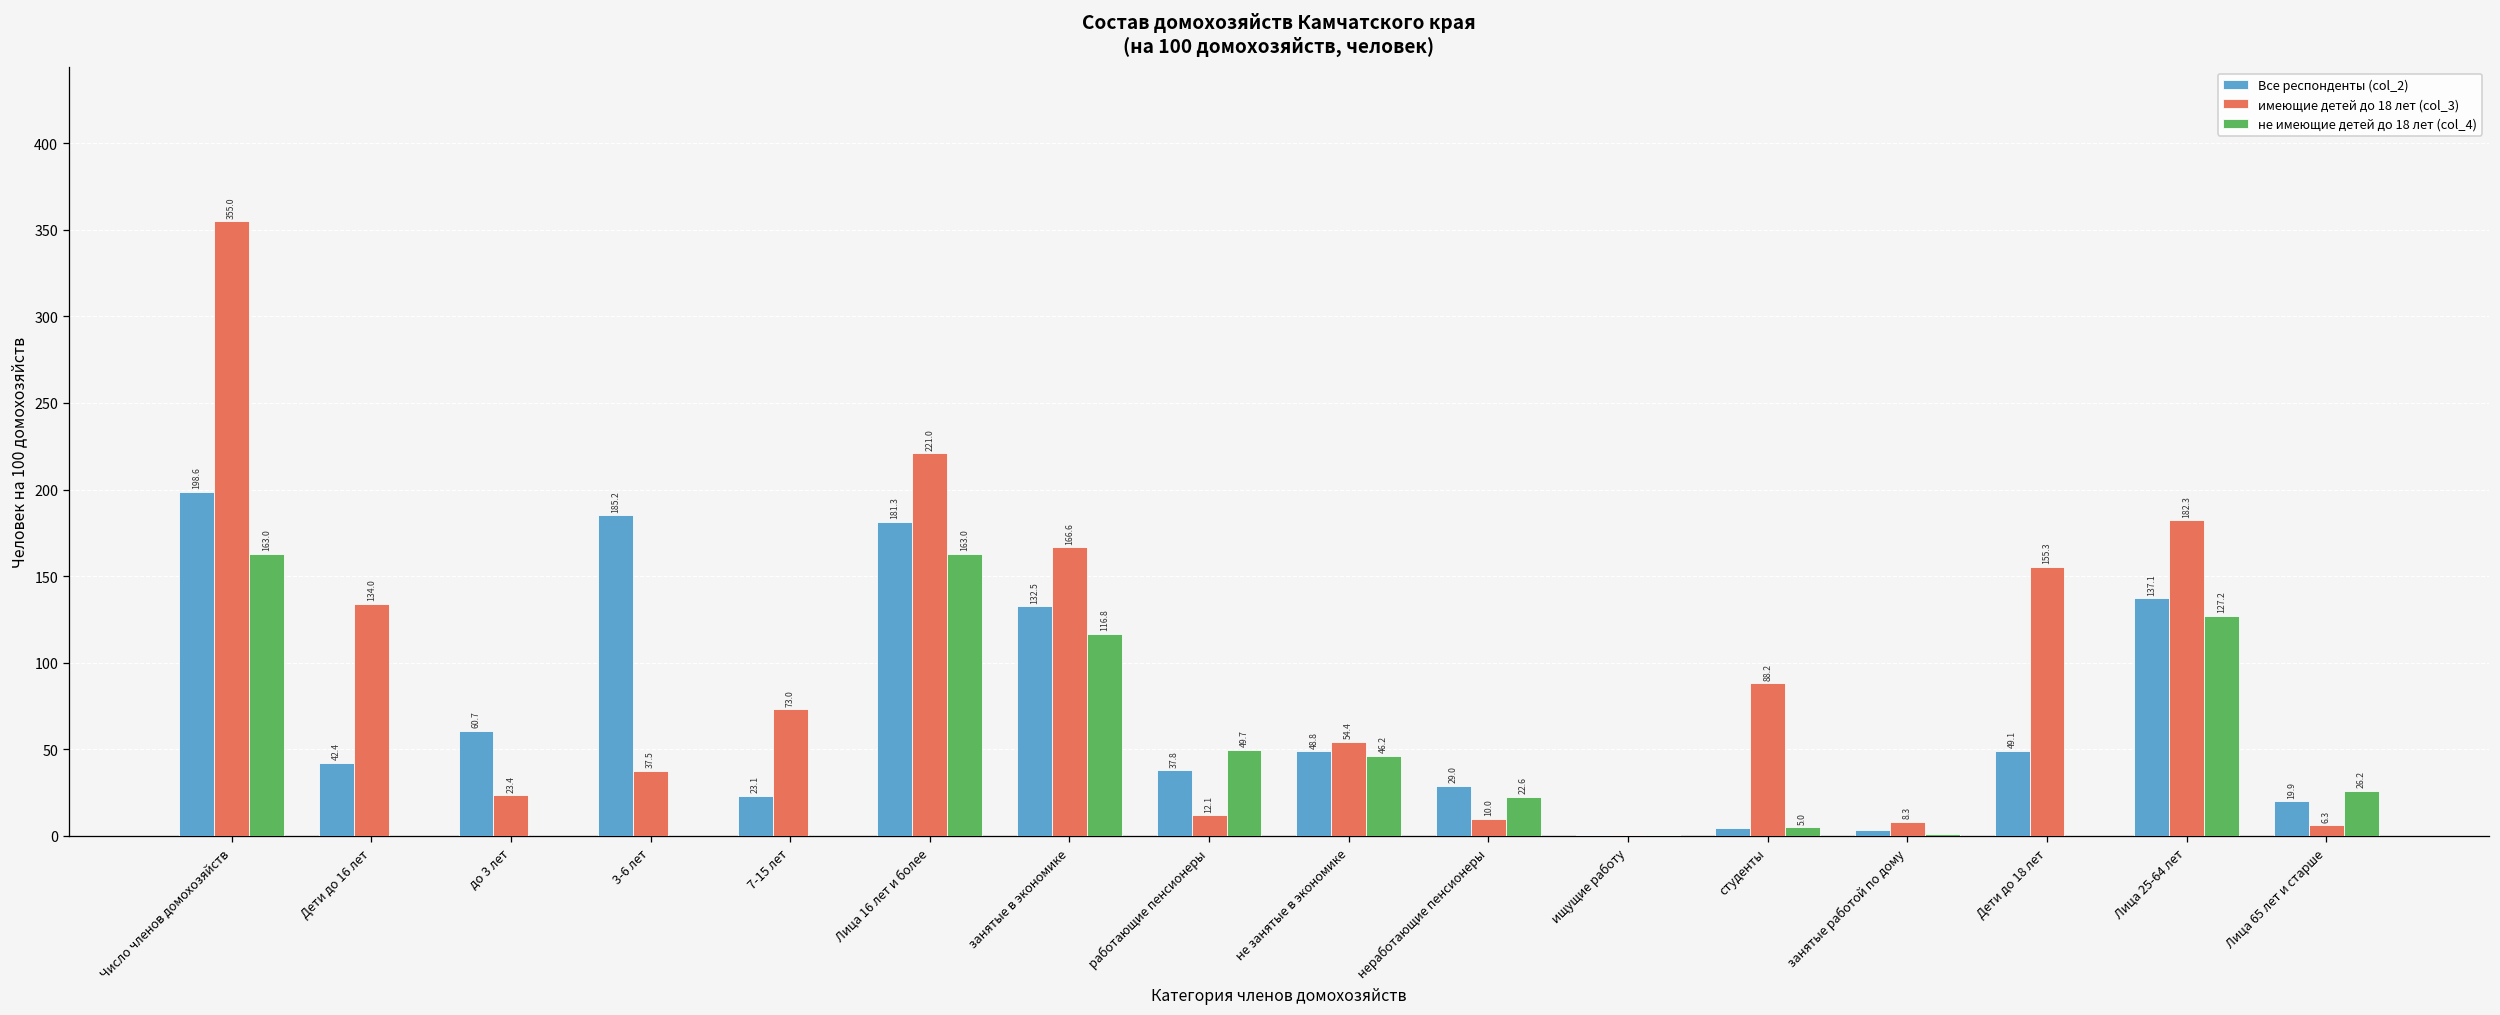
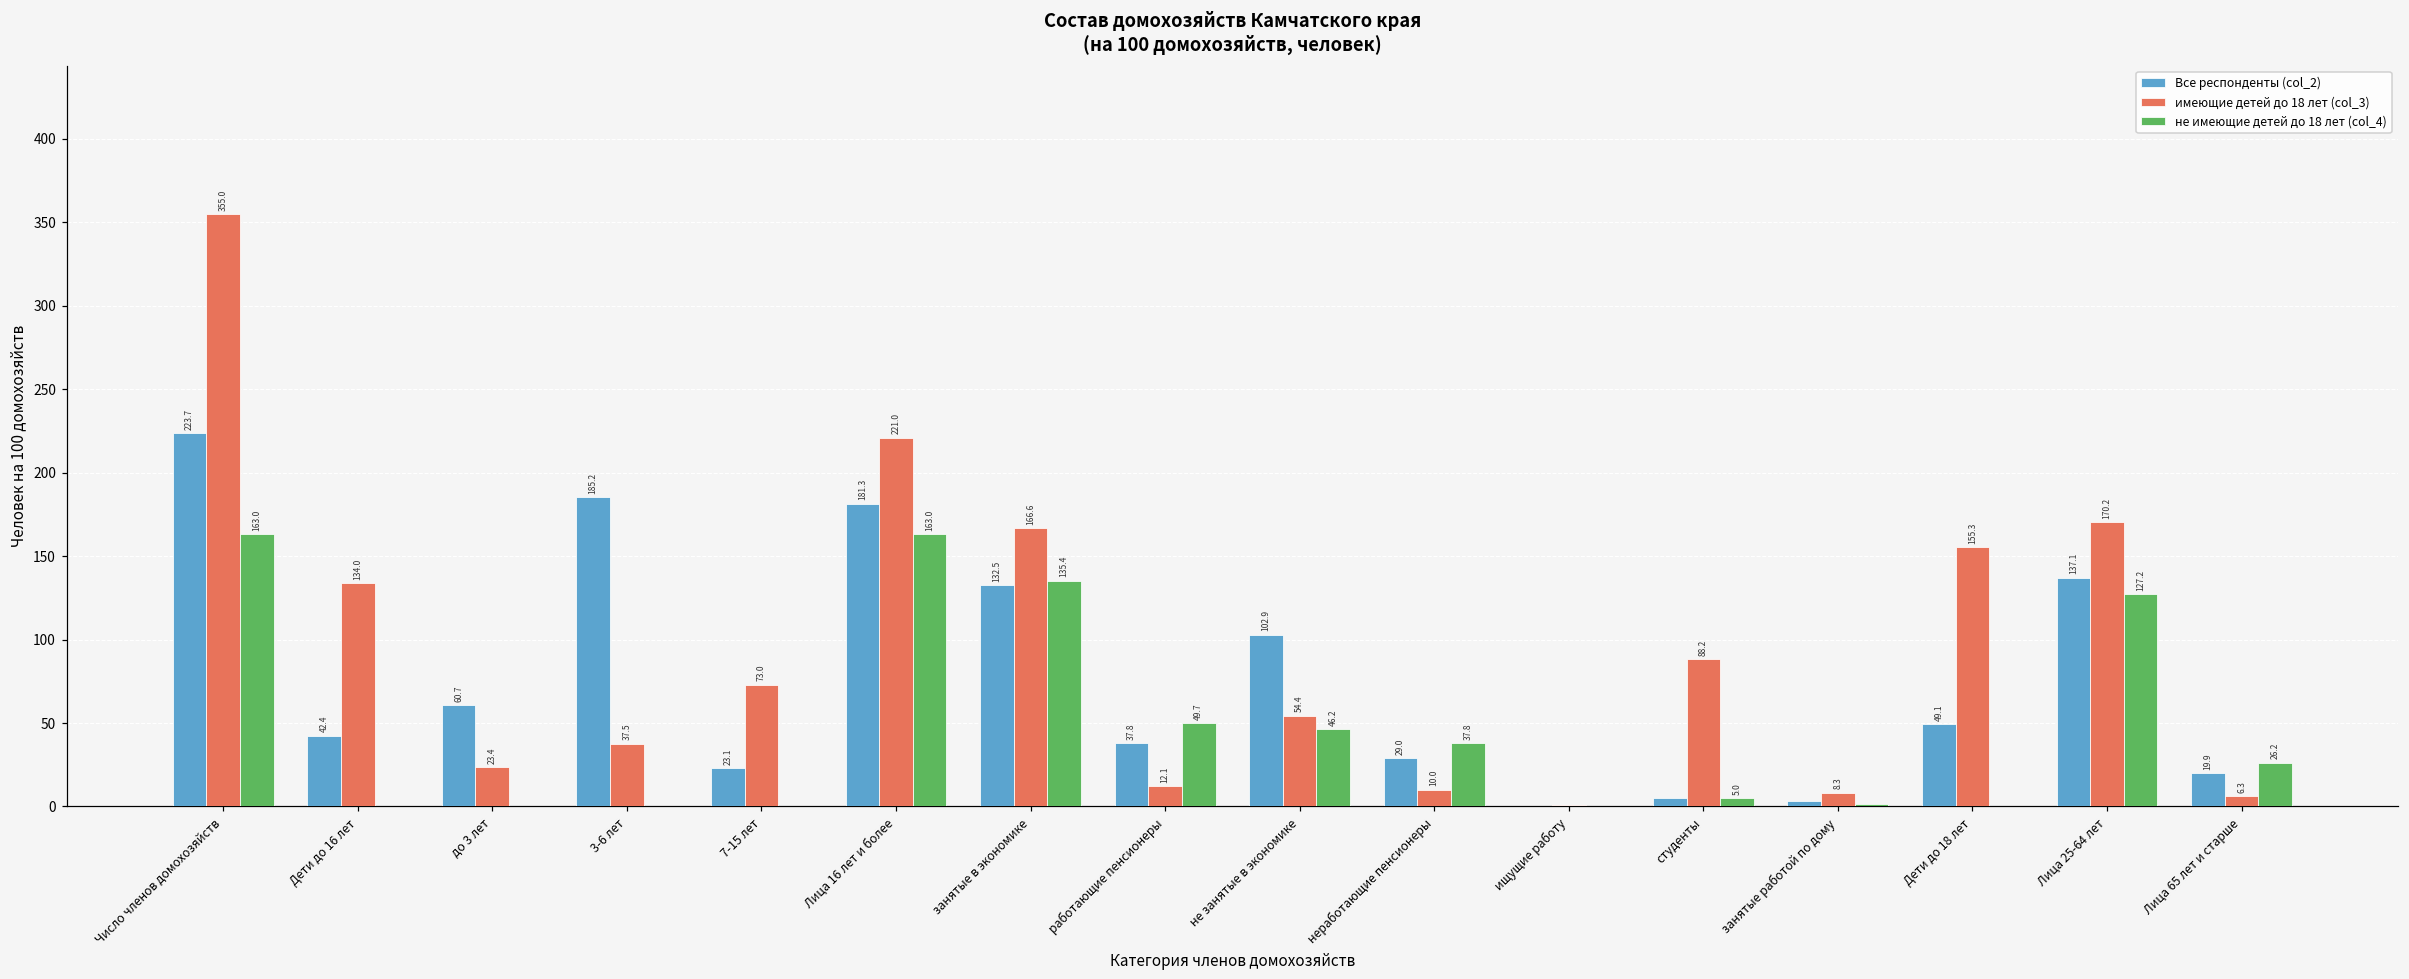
  {
    "Все респонденты (col_2)": {
-     "Число членов домохозяйств": 198.6,
+     "Число членов домохозяйств": 223.7,
      "Дети до 16 лет": 42.4,
      "до 3 лет": 60.7,
      "3-6 лет": 185.2,
      "7-15 лет": 23.1,
      "Лица 16 лет и более": 181.3,
      "занятые в экономике": 132.5,
      "работающие пенсионеры": 37.8,
-     "не занятые в экономике": 48.8,
+     "не занятые в экономике": 102.9,
      "неработающие пенсионеры": 29.0,
      "Дети до 18 лет": 49.1,
      "Лица 25-64 лет": 137.1,
      "Лица 65 лет и старше": 19.9
    },
    "имеющие детей до 18 лет (col_3)": {
      "Число членов домохозяйств": 355.0,
      "Дети до 16 лет": 134.0,
      "до 3 лет": 23.4,
      "3-6 лет": 37.5,
      "7-15 лет": 73.0,
      "Лица 16 лет и более": 221.0,
      "занятые в экономике": 166.6,
      "работающие пенсионеры": 12.1,
      "не занятые в экономике": 54.4,
      "неработающие пенсионеры": 10.0,
      "студенты": 88.2,
      "занятые работой по дому": 8.3,
      "Дети до 18 лет": 155.3,
-     "Лица 25-64 лет": 182.3,
+     "Лица 25-64 лет": 170.2,
      "Лица 65 лет и старше": 6.3
    },
    "не имеющие детей до 18 лет (col_4)": {
      "Число членов домохозяйств": 163.0,
      "Лица 16 лет и более": 163.0,
-     "занятые в экономике": 116.8,
+     "занятые в экономике": 135.4,
      "работающие пенсионеры": 49.7,
      "не занятые в экономике": 46.2,
-     "неработающие пенсионеры": 22.6,
+     "неработающие пенсионеры": 37.8,
      "студенты": 5.0,
      "Лица 25-64 лет": 127.2,
      "Лица 65 лет и старше": 26.2
    }
  }
